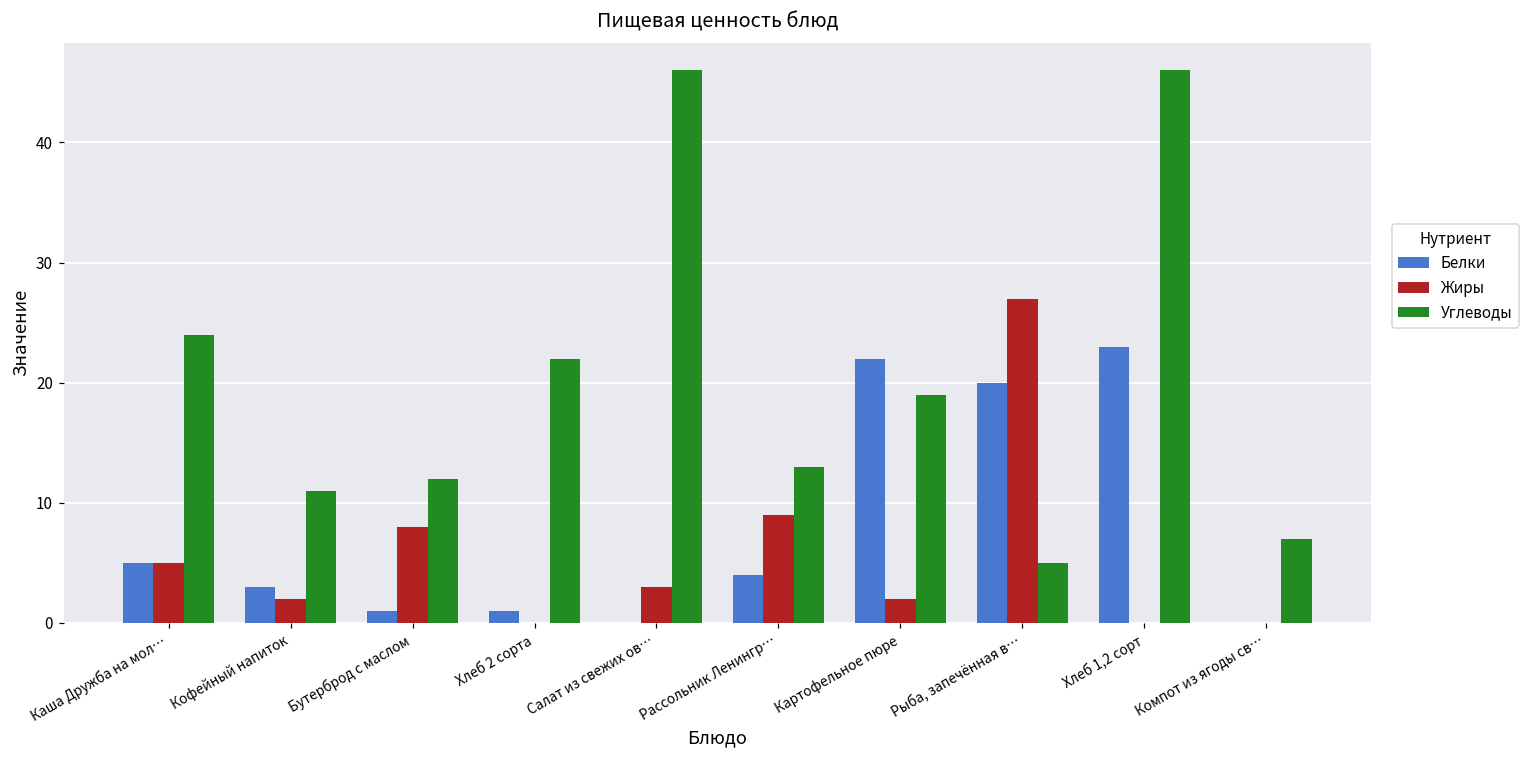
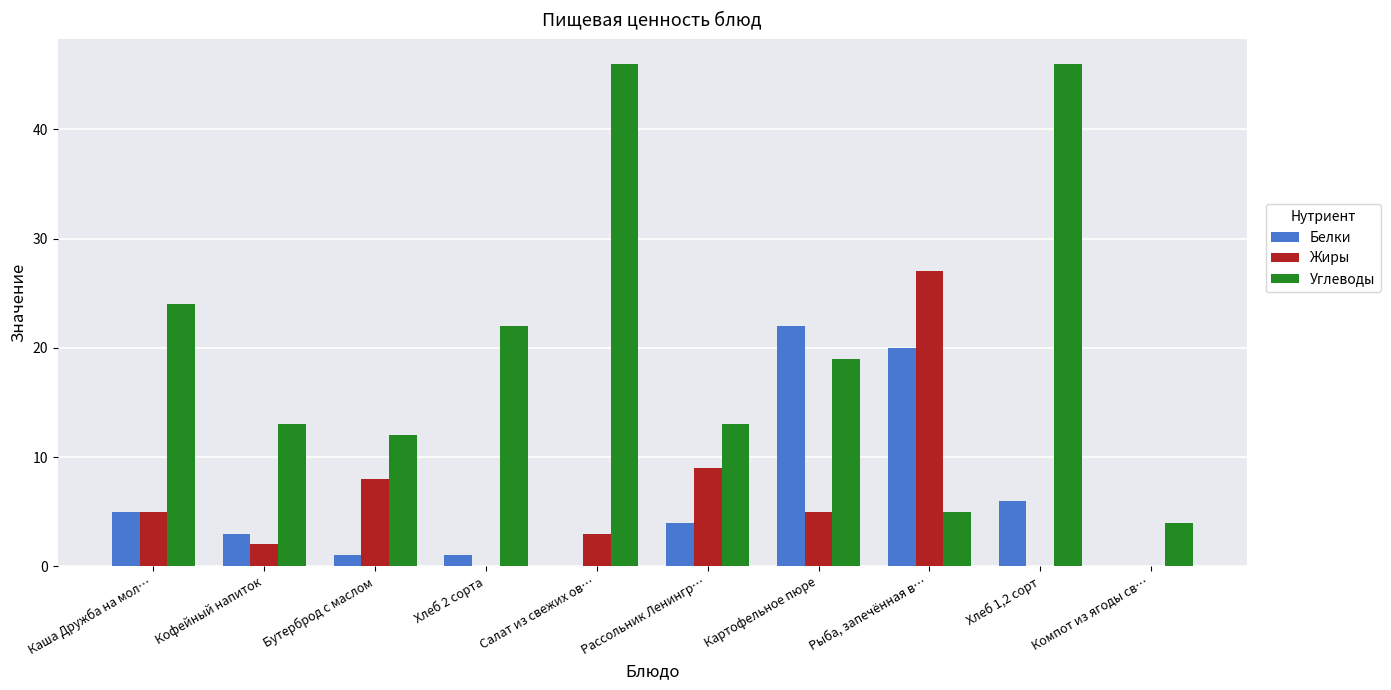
  {
    "Белки": {
      "Каша Дружба на мол…": 5,
      "Кофейный напиток": 3,
      "Бутерброд с маслом": 1,
      "Хлеб 2 сорта": 1,
      "Салат из свежих ов…": 0,
      "Рассольник Ленингр…": 4,
      "Картофельное пюре": 22,
      "Рыба, запечённая в…": 20,
-     "Хлеб 1,2 сорт": 23,
+     "Хлеб 1,2 сорт": 6,
      "Компот из ягоды св…": 0
    },
    "Жиры": {
      "Каша Дружба на мол…": 5,
      "Кофейный напиток": 2,
      "Бутерброд с маслом": 8,
      "Хлеб 2 сорта": 0,
      "Салат из свежих ов…": 3,
      "Рассольник Ленингр…": 9,
-     "Картофельное пюре": 2,
+     "Картофельное пюре": 5,
      "Рыба, запечённая в…": 27,
      "Хлеб 1,2 сорт": 0,
      "Компот из ягоды св…": 0
    },
    "Углеводы": {
      "Каша Дружба на мол…": 24,
-     "Кофейный напиток": 11,
+     "Кофейный напиток": 13,
      "Бутерброд с маслом": 12,
      "Хлеб 2 сорта": 22,
      "Салат из свежих ов…": 46,
      "Рассольник Ленингр…": 13,
      "Картофельное пюре": 19,
      "Рыба, запечённая в…": 5,
      "Хлеб 1,2 сорт": 46,
-     "Компот из ягоды св…": 7
+     "Компот из ягоды св…": 4
    }
  }
